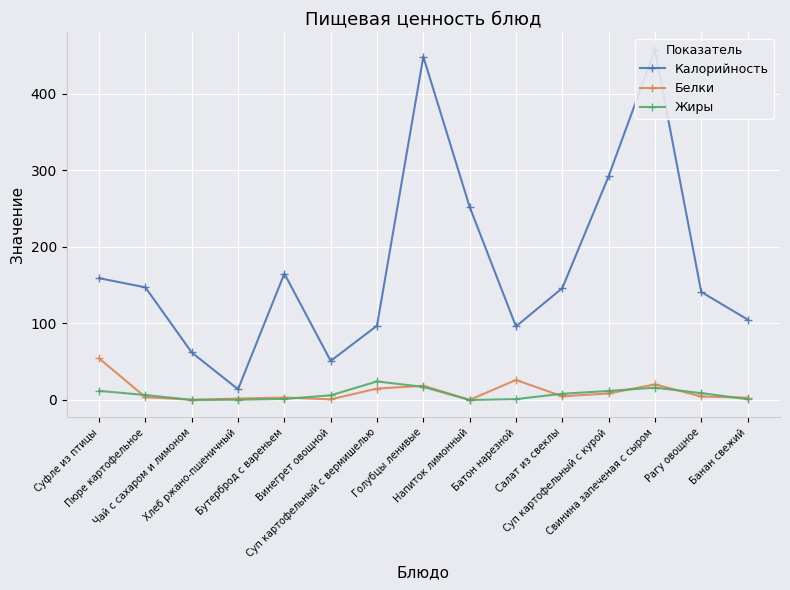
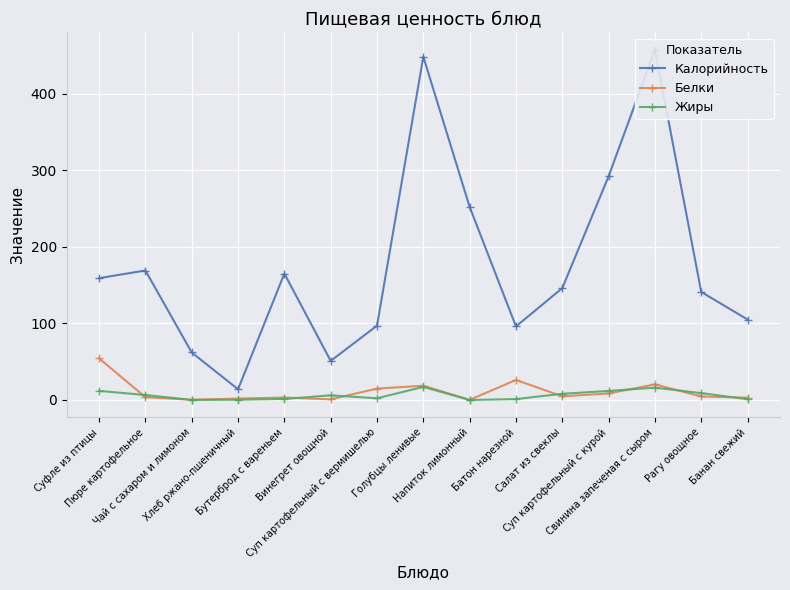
  {
    "Калорийность": {
      "Суфле из птицы": 160,
-     "Пюре картофельное": 150,
+     "Пюре картофельное": 170,
      "Чай с сахаром и лимоном": 60,
      "Хлеб ржано-пшеничный": 10,
      "Бутерброд с вареньем": 170,
      "Винегрет овощной": 50,
      "Суп картофельный с вермишелью": 100,
      "Голубцы ленивые": 450,
      "Напиток лимонный": 250,
      "Батон нарезной": 100,
      "Салат из свеклы": 150,
      "Суп картофельный с курой": 290,
      "Рагу овощное": 140,
      "Банан свежий": 110
    },
    "Белки": {
      "Суфле из птицы": 50,
      "Винегрет овощной": 0,
      "Суп картофельный с вермишелью": 10,
      "Батон нарезной": 30,
      "Суп картофельный с курой": 10,
      "Свинина запеченая с сыром": 20,
      "Рагу овощное": 0
    },
    "Жиры": {
      "Суфле из птицы": 10,
      "Винегрет овощной": 10,
-     "Суп картофельный с вермишелью": 20,
+     "Суп картофельный с вермишелью": 0,
      "Батон нарезной": 0,
      "Суп картофельный с курой": 10,
      "Свинина запеченая с сыром": 20,
      "Рагу овощное": 10
    }
  }
